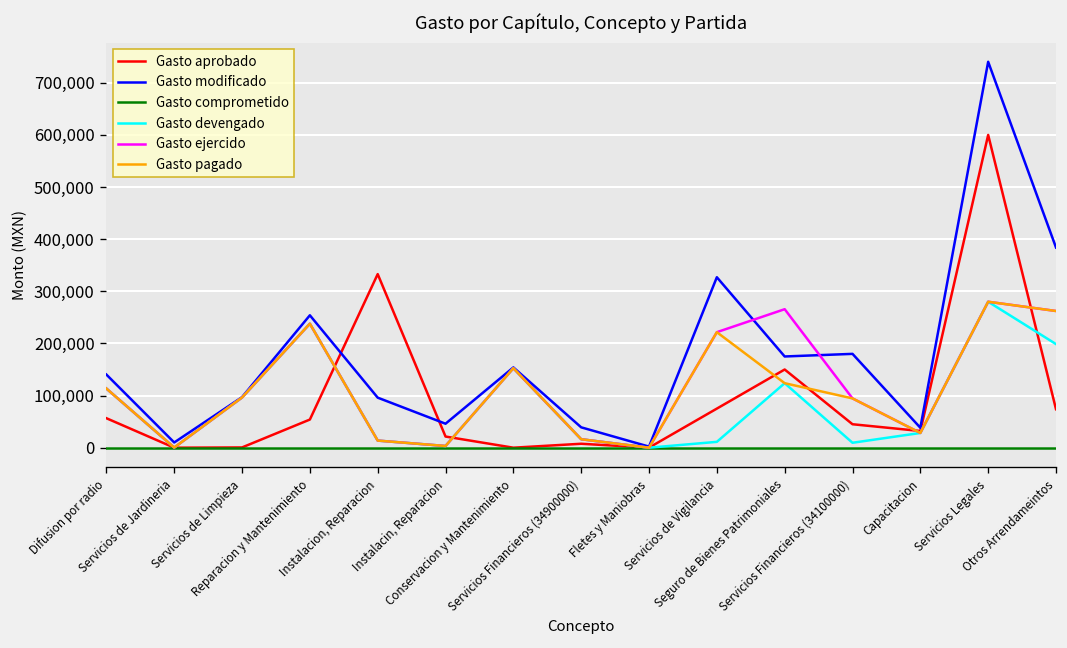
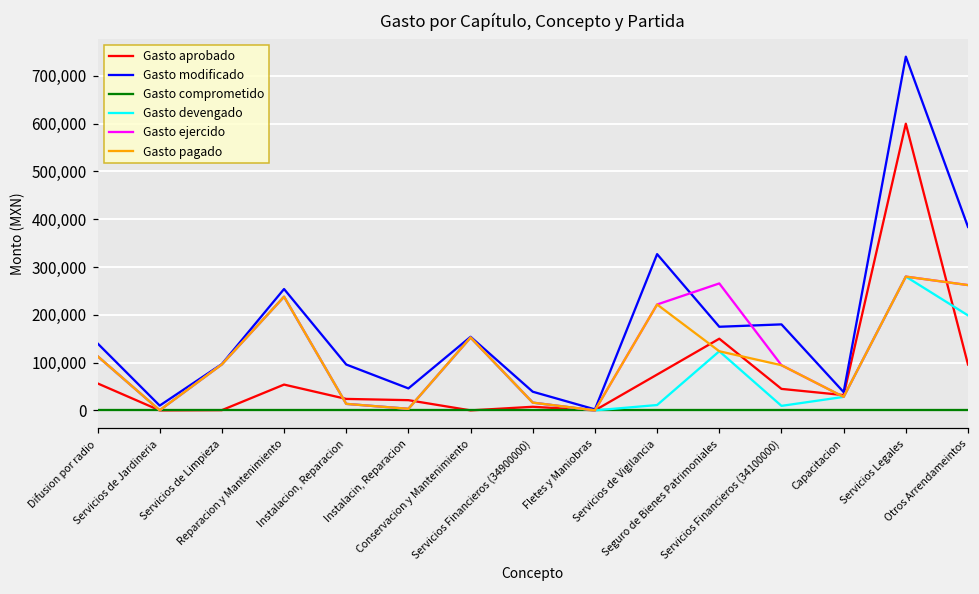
  {
    "Gasto aprobado": {
      "Difusion por radio": "60,000",
      "Reparacion y Mantenimiento": "50,000",
-     "Instalacion, Reparacion": "330,000",
+     "Instalacion, Reparacion": "20,000",
      "Instalacin, Reparacion": "20,000",
      "Servicios Financieros (34900000)": "10,000",
      "Servicios de Vigilancia": "80,000",
      "Seguro de Bienes Patrimoniales": "150,000",
      "Servicios Financieros (34100000)": "50,000",
      "Servicios Legales": "600,000",
-     "Otros Arrendameintos": "70,000"
+     "Otros Arrendameintos": "100,000"
    },
    "Gasto modificado": {
      "Difusion por radio": "140,000",
      "Servicios de Jardineria": "10,000",
      "Reparacion y Mantenimiento": "250,000",
      "Instalacion, Reparacion": "100,000",
      "Instalacin, Reparacion": "50,000",
      "Servicios Financieros (34900000)": "40,000",
      "Servicios de Vigilancia": "330,000",
      "Seguro de Bienes Patrimoniales": "180,000",
      "Servicios Financieros (34100000)": "180,000",
      "Capacitacion": "40,000",
      "Servicios Legales": "740,000",
      "Otros Arrendameintos": "380,000"
    },
    "Gasto comprometido": {
      "Difusion por radio": "0",
      "Reparacion y Mantenimiento": "0",
      "Instalacion, Reparacion": "0",
      "Servicios Financieros (34900000)": "0",
      "Servicios de Vigilancia": "0",
      "Seguro de Bienes Patrimoniales": "0",
      "Servicios Financieros (34100000)": "0",
      "Capacitacion": "0",
      "Servicios Legales": "0",
      "Otros Arrendameintos": "0"
    },
    "Gasto devengado": {
      "Servicios de Vigilancia": "10,000",
      "Servicios Financieros (34100000)": "10,000",
      "Otros Arrendameintos": "200,000"
    },
    "Gasto ejercido": {
      "Seguro de Bienes Patrimoniales": "270,000"
    }
  }
